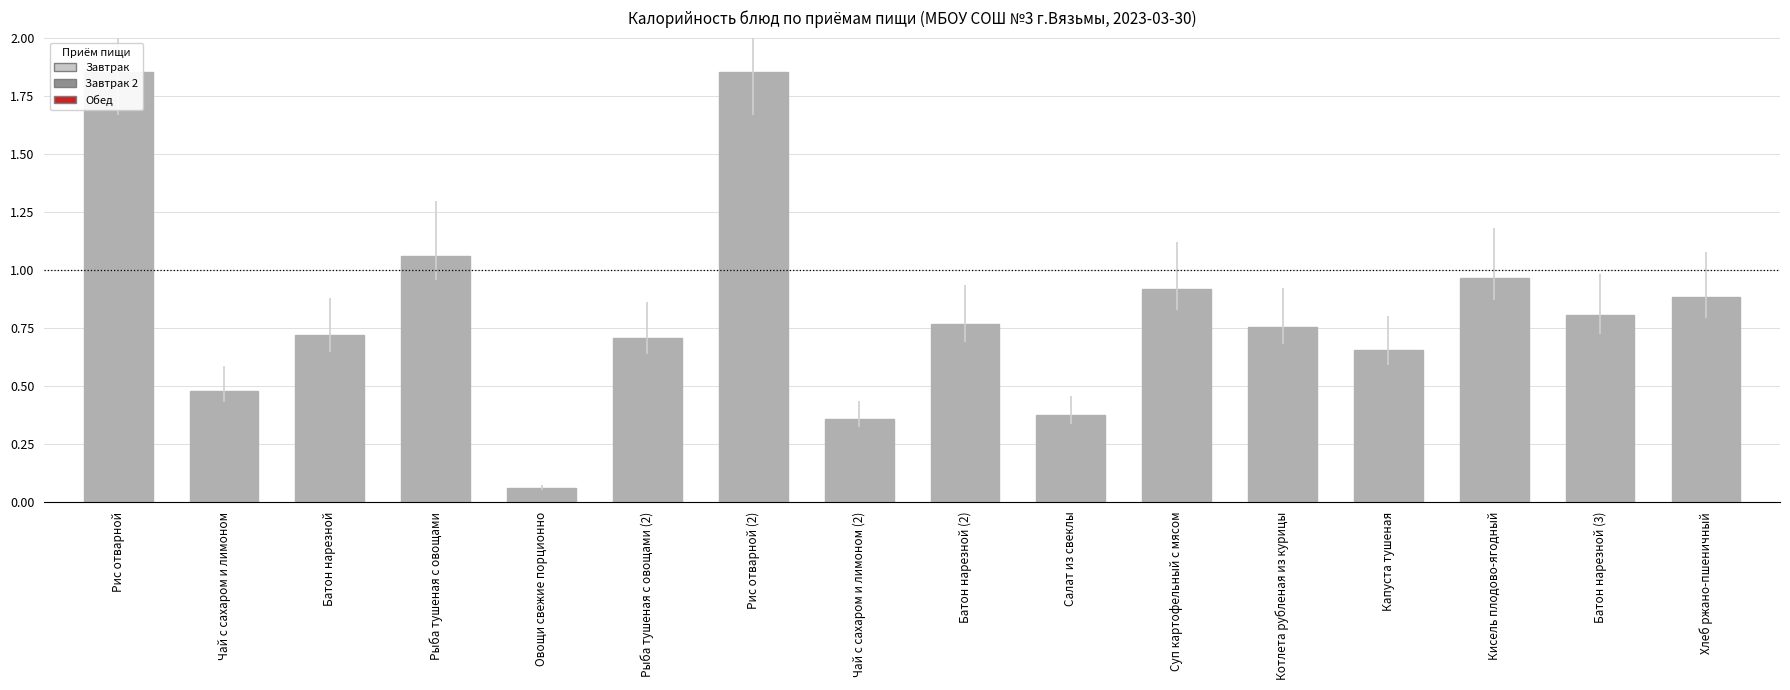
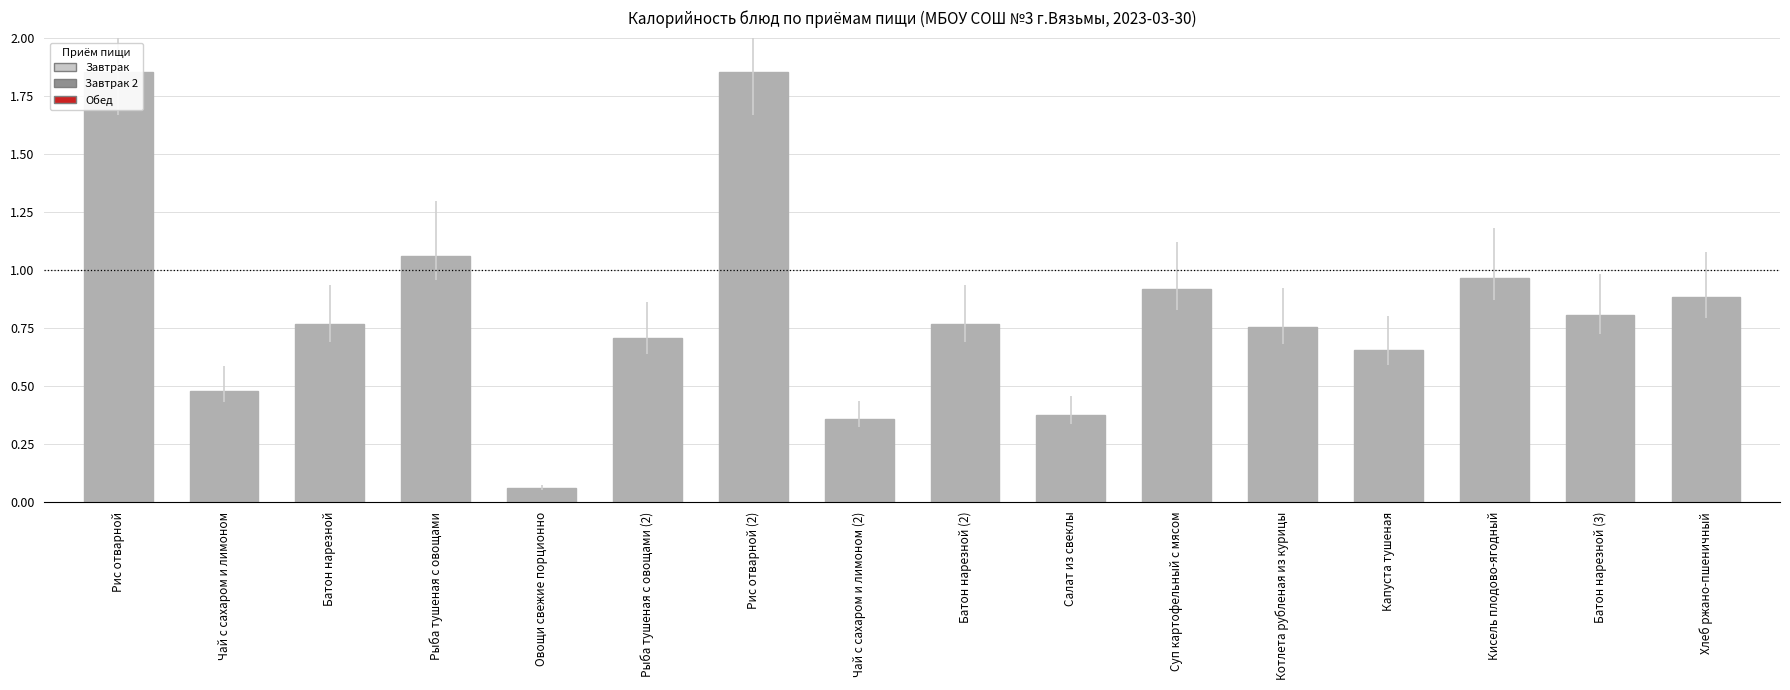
  {
    "Чай с сахаром и лимоном": 0.48,
-   "Батон нарезной": 0.72,
+   "Батон нарезной": 0.77,
    "Рыба тушеная с овощами": 1.06,
    "Овощи свежие порционно": 0.06,
    "Рыба тушеная с овощами (2)": 0.71,
    "Рис отварной (2)": 1.85,
    "Чай с сахаром и лимоном (2)": 0.36,
    "Батон нарезной (2)": 0.77,
    "Салат из свеклы": 0.37,
    "Суп картофельный с мясом": 0.92,
    "Котлета рубленая из курицы": 0.75,
    "Капуста тушеная": 0.66,
    "Кисель плодово-ягодный": 0.97,
    "Батон нарезной (3)": 0.81,
    "Хлеб ржано-пшеничный": 0.88
  }
